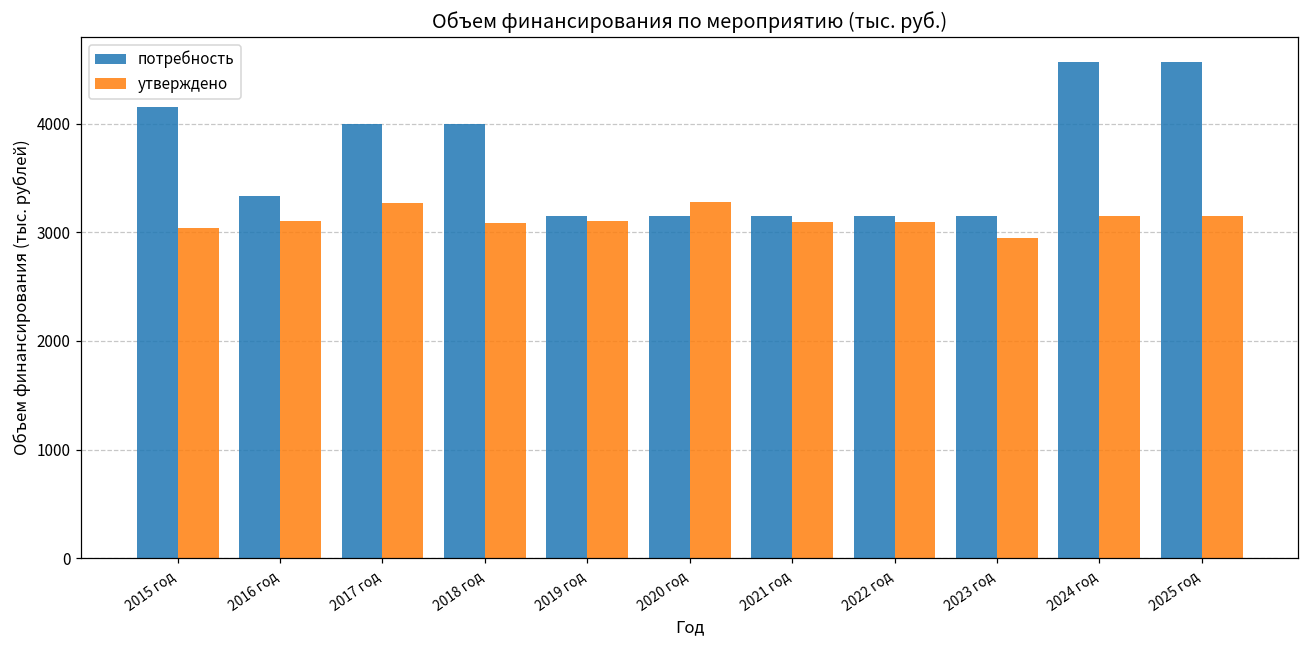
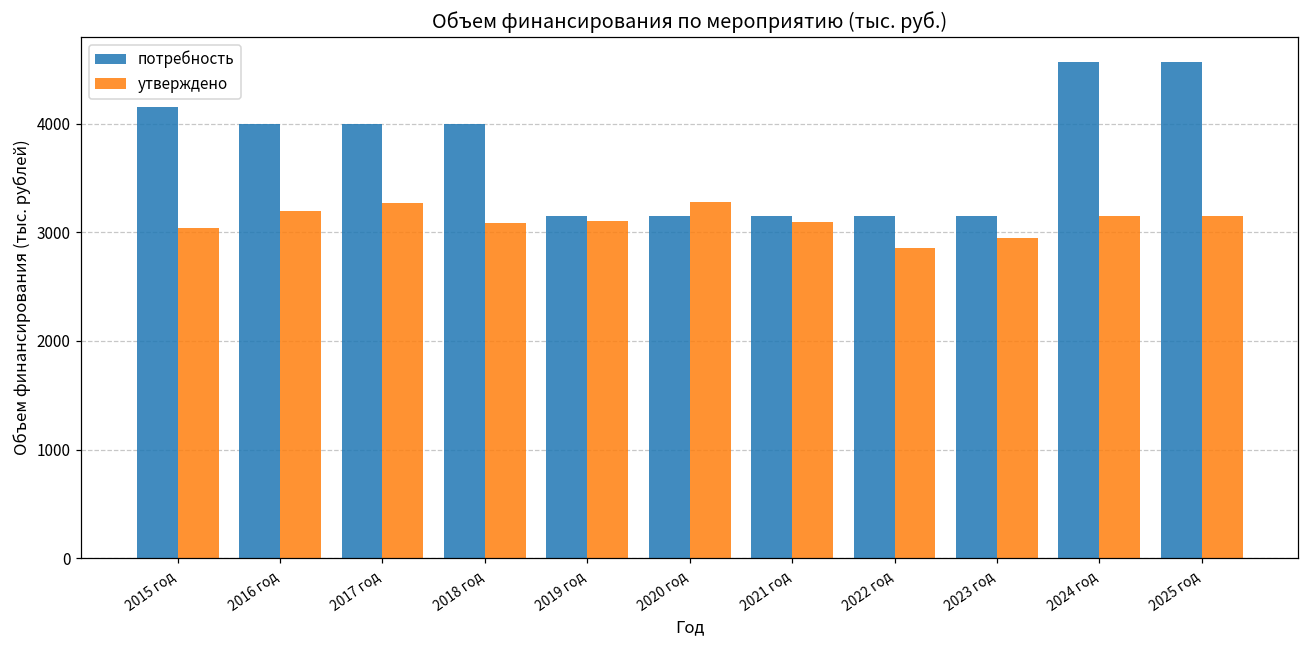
  {
    "потребность": {
      "2015 год": 4200,
-     "2016 год": 3300,
+     "2016 год": 4000,
      "2017 год": 4000,
      "2018 год": 4000,
      "2019 год": 3200,
      "2020 год": 3200,
      "2021 год": 3200,
      "2022 год": 3200,
      "2023 год": 3200,
      "2024 год": 4600,
      "2025 год": 4600
    },
    "утверждено": {
      "2015 год": 3000,
-     "2016 год": 3100,
+     "2016 год": 3200,
      "2017 год": 3300,
      "2018 год": 3100,
      "2019 год": 3100,
      "2020 год": 3300,
      "2021 год": 3100,
-     "2022 год": 3100,
+     "2022 год": 2900,
      "2023 год": 2900,
      "2024 год": 3200,
      "2025 год": 3200
    }
  }
